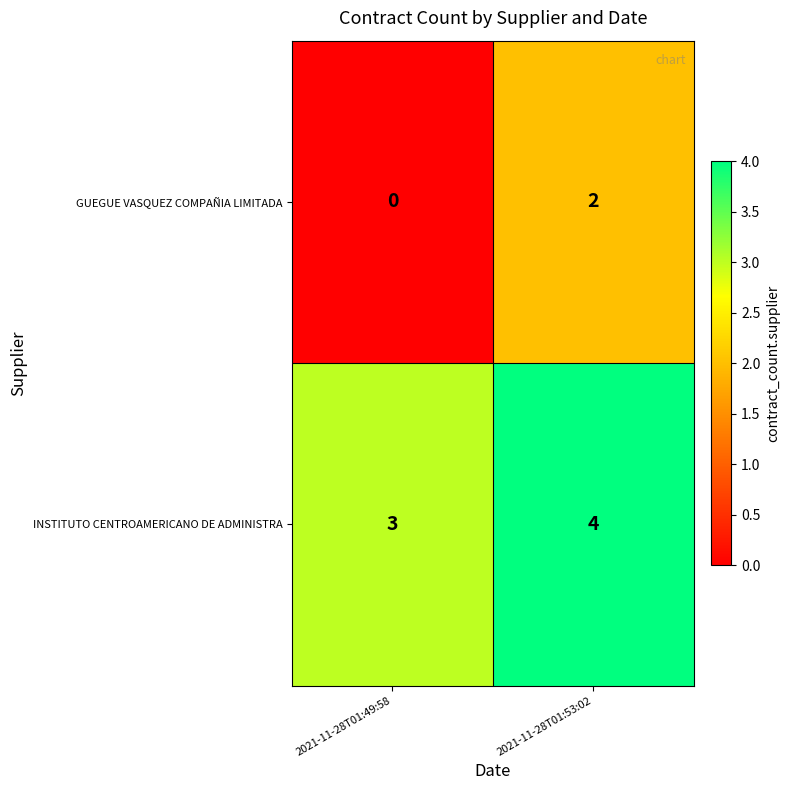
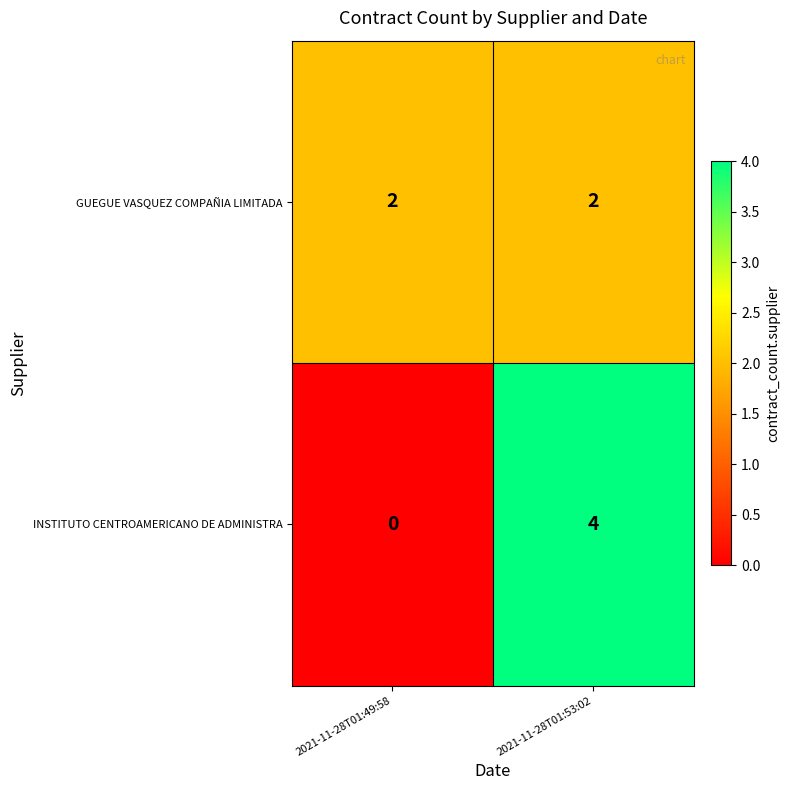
  {
    "GUEGUE VASQUEZ COMPAÑIA LIMITADA": {
-     "2021-11-28T01:49:58": 0
+     "2021-11-28T01:49:58": 2
    },
    "INSTITUTO CENTROAMERICANO DE ADMINISTRA": {
-     "2021-11-28T01:49:58": 3,
+     "2021-11-28T01:49:58": 0,
      "2021-11-28T01:53:02": 4
    }
  }
